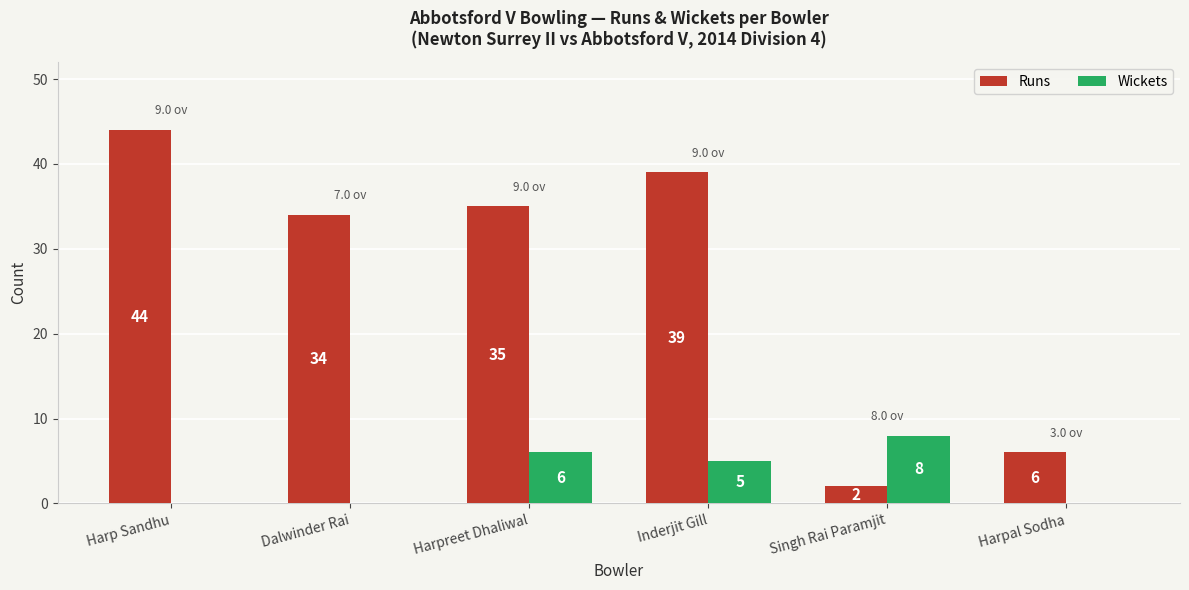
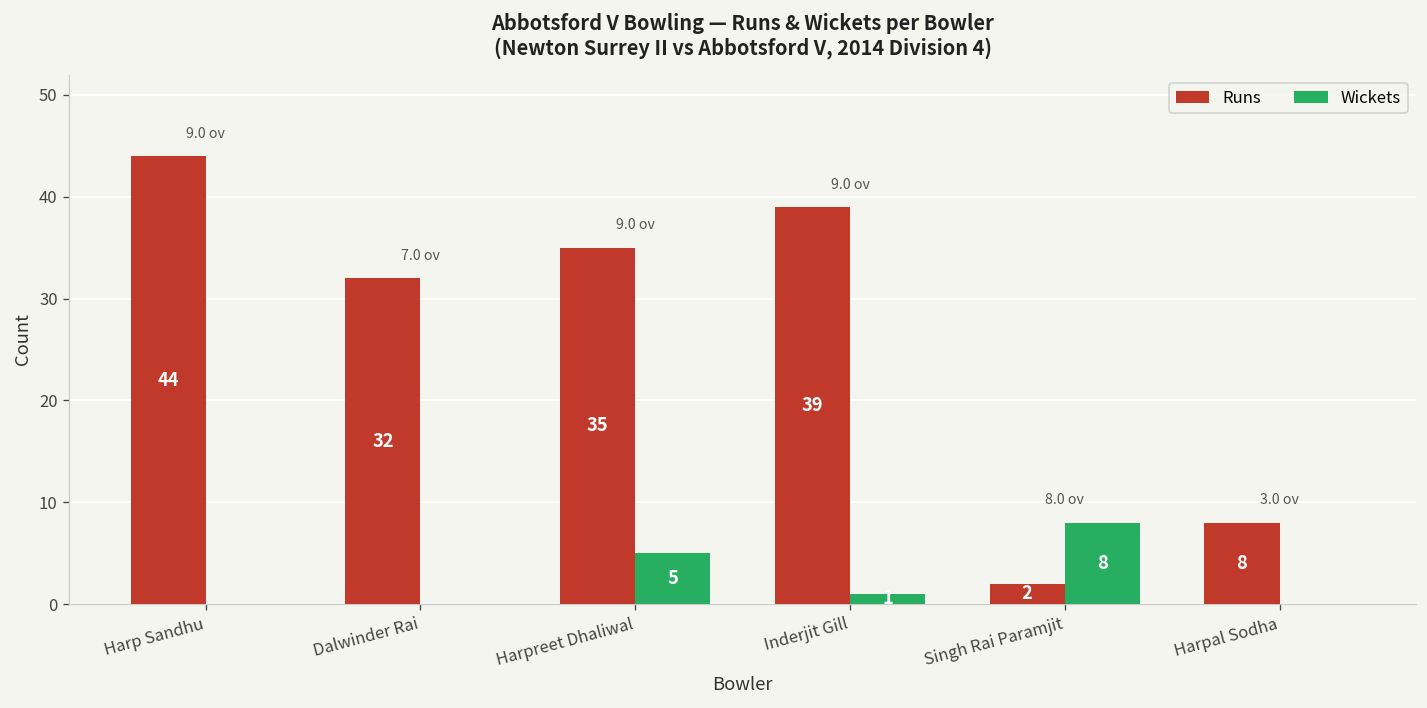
  {
    "Runs": {
      "Harp Sandhu": 44,
-     "Dalwinder Rai": 34,
+     "Dalwinder Rai": 32,
      "Harpreet Dhaliwal": 35,
      "Inderjit Gill": 39,
      "Singh Rai Paramjit": 2,
-     "Harpal Sodha": 6
+     "Harpal Sodha": 8
    },
    "Wickets": {
-     "Harpreet Dhaliwal": 6,
-     "Inderjit Gill": 5,
+     "Harpreet Dhaliwal": 5,
+     "Inderjit Gill": 1,
      "Singh Rai Paramjit": 8
    }
  }
